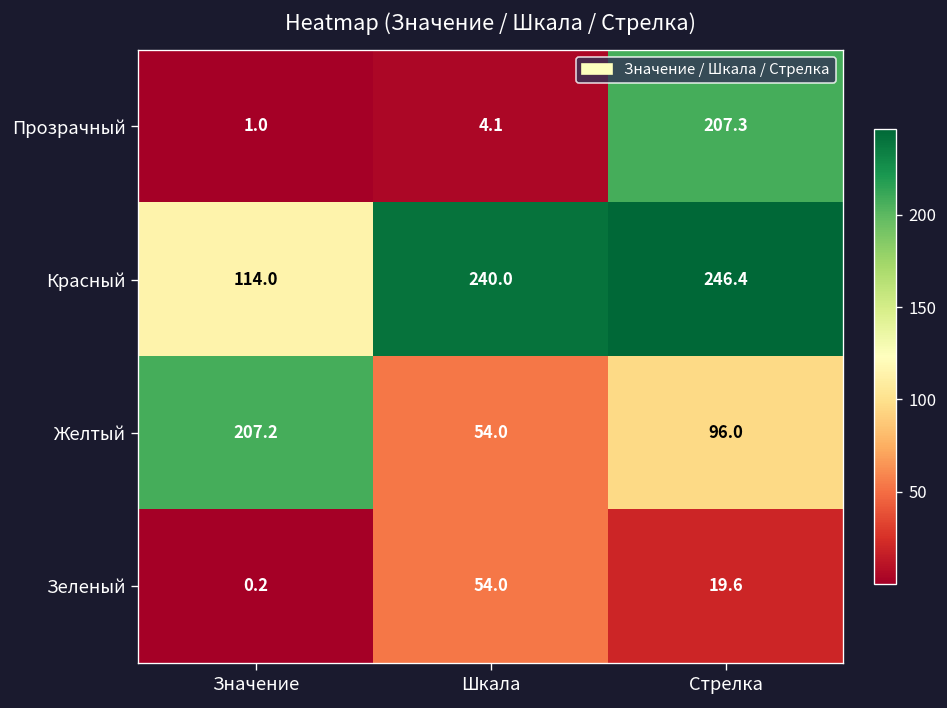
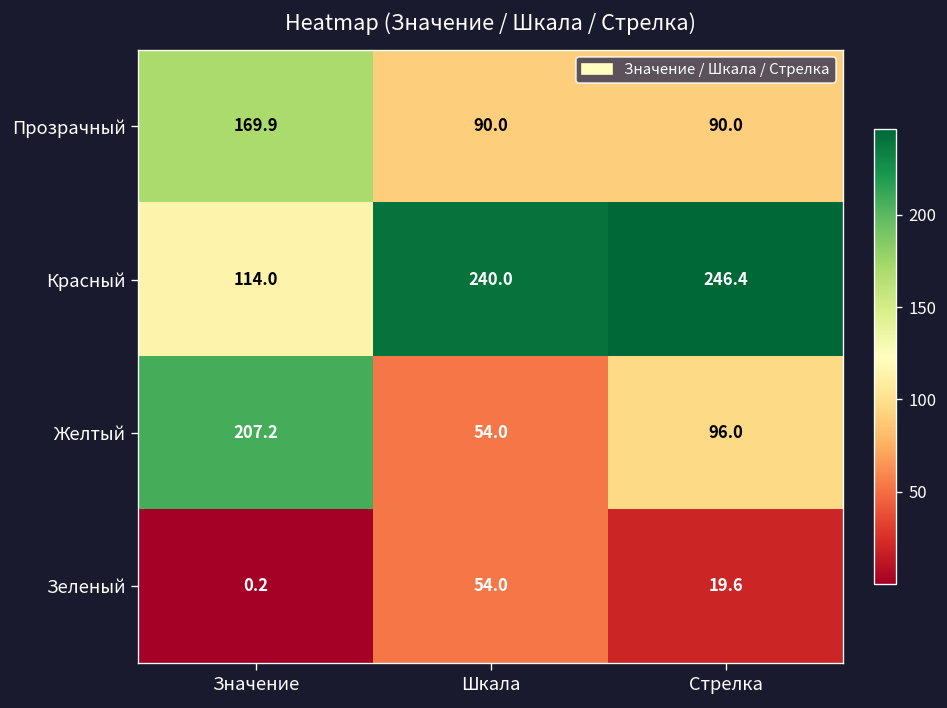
  {
    "Прозрачный": {
-     "Значение": 1.0,
-     "Шкала": 4.1,
-     "Стрелка": 207.3
+     "Значение": 169.9,
+     "Шкала": 90.0,
+     "Стрелка": 90.0
    },
    "Красный": {
      "Значение": 114.0,
      "Шкала": 240.0,
      "Стрелка": 246.4
    },
    "Желтый": {
      "Значение": 207.2,
      "Шкала": 54.0,
      "Стрелка": 96.0
    },
    "Зеленый": {
      "Значение": 0.2,
      "Шкала": 54.0,
      "Стрелка": 19.6
    }
  }
